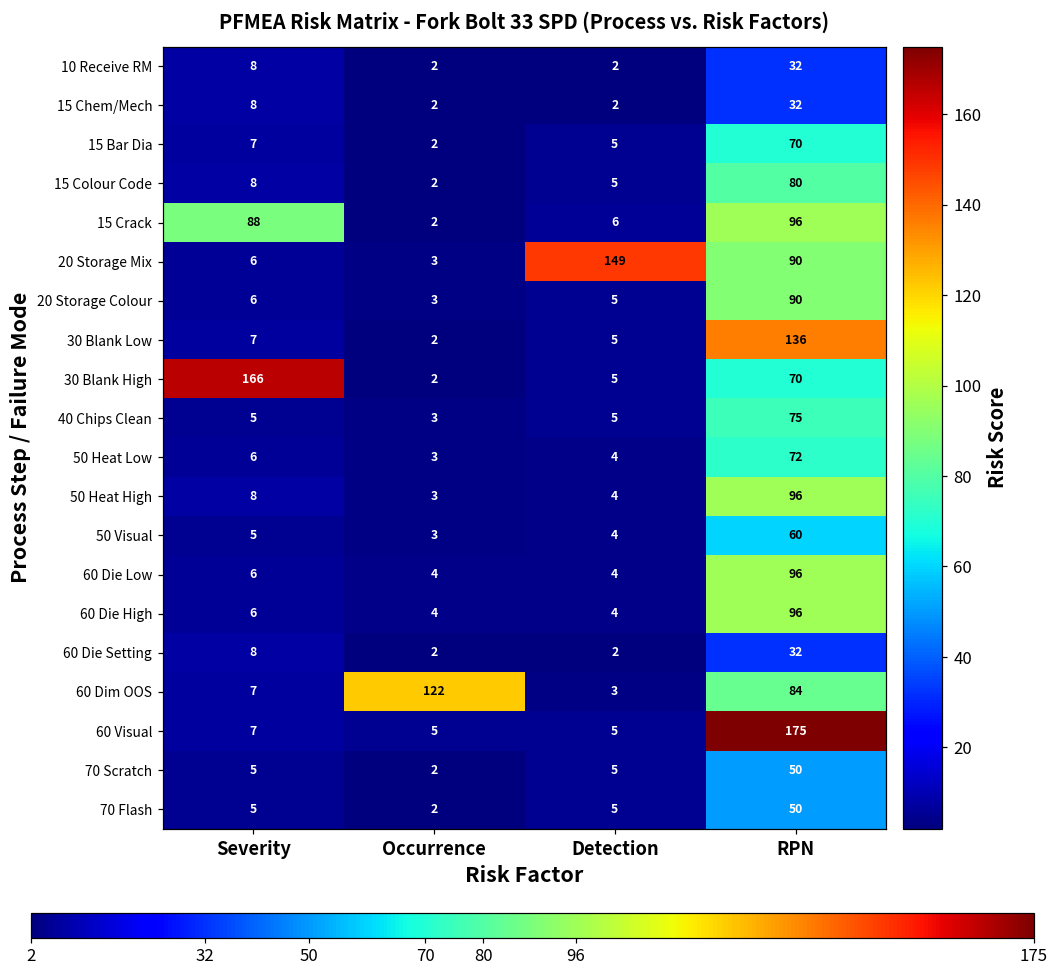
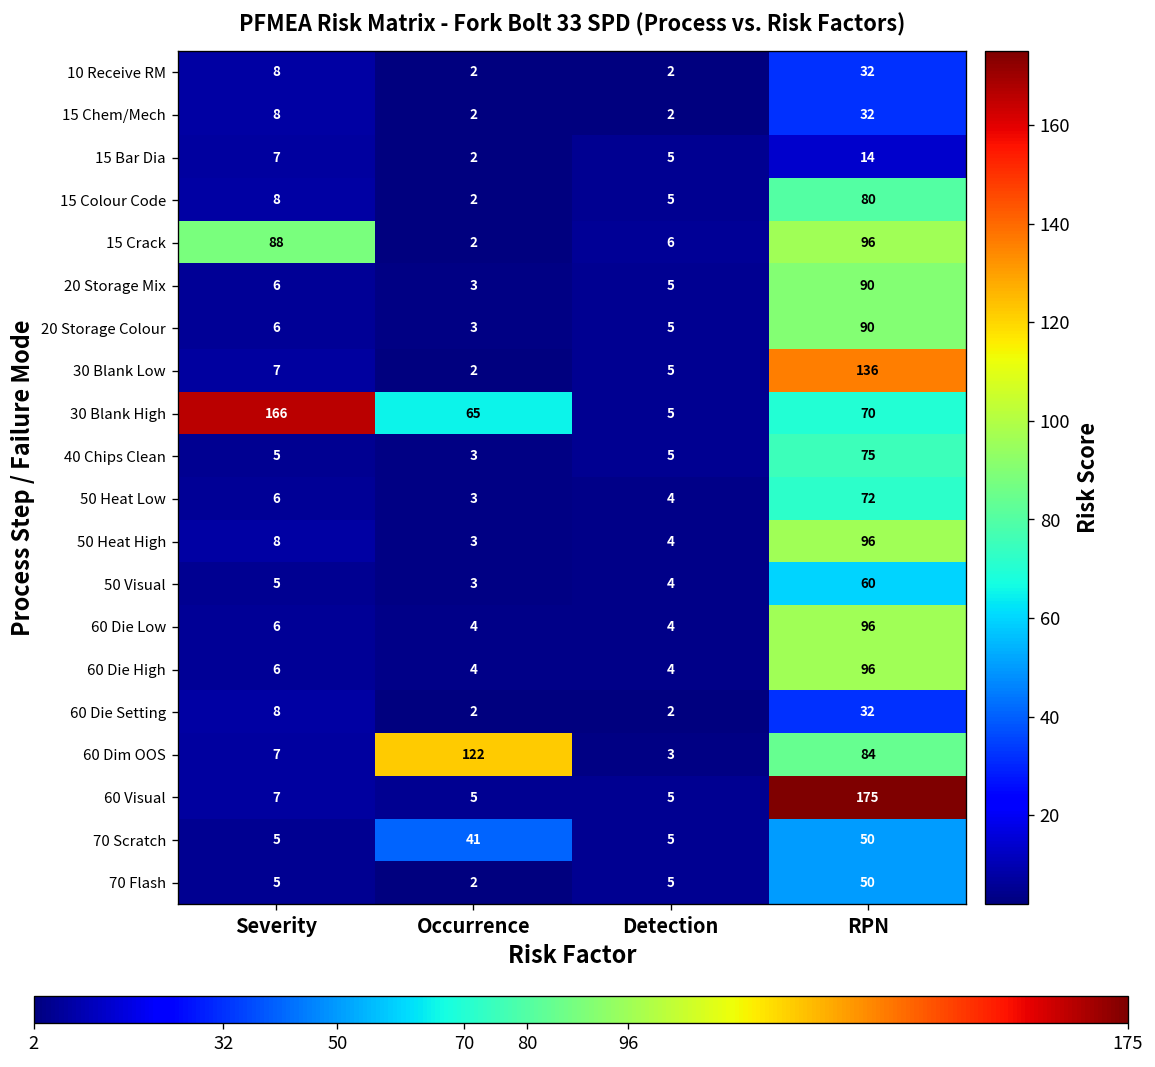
  {
    "10 Receive RM": {
      "Severity": 8,
      "Occurrence": 2,
      "Detection": 2,
      "RPN": 32
    },
    "15 Chem/Mech": {
      "Severity": 8,
      "Occurrence": 2,
      "Detection": 2,
      "RPN": 32
    },
    "15 Bar Dia": {
      "Severity": 7,
      "Occurrence": 2,
      "Detection": 5,
-     "RPN": 70
+     "RPN": 14
    },
    "15 Colour Code": {
      "Severity": 8,
      "Occurrence": 2,
      "Detection": 5,
      "RPN": 80
    },
    "15 Crack": {
      "Severity": 88,
      "Occurrence": 2,
      "Detection": 6,
      "RPN": 96
    },
    "20 Storage Mix": {
      "Severity": 6,
      "Occurrence": 3,
-     "Detection": 149,
+     "Detection": 5,
      "RPN": 90
    },
    "20 Storage Colour": {
      "Severity": 6,
      "Occurrence": 3,
      "Detection": 5,
      "RPN": 90
    },
    "30 Blank Low": {
      "Severity": 7,
      "Occurrence": 2,
      "Detection": 5,
      "RPN": 136
    },
    "30 Blank High": {
      "Severity": 166,
-     "Occurrence": 2,
+     "Occurrence": 65,
      "Detection": 5,
      "RPN": 70
    },
    "40 Chips Clean": {
      "Severity": 5,
      "Occurrence": 3,
      "Detection": 5,
      "RPN": 75
    },
    "50 Heat Low": {
      "Severity": 6,
      "Occurrence": 3,
      "Detection": 4,
      "RPN": 72
    },
    "50 Heat High": {
      "Severity": 8,
      "Occurrence": 3,
      "Detection": 4,
      "RPN": 96
    },
    "50 Visual": {
      "Severity": 5,
      "Occurrence": 3,
      "Detection": 4,
      "RPN": 60
    },
    "60 Die Low": {
      "Severity": 6,
      "Occurrence": 4,
      "Detection": 4,
      "RPN": 96
    },
    "60 Die High": {
      "Severity": 6,
      "Occurrence": 4,
      "Detection": 4,
      "RPN": 96
    },
    "60 Die Setting": {
      "Severity": 8,
      "Occurrence": 2,
      "Detection": 2,
      "RPN": 32
    },
    "60 Dim OOS": {
      "Severity": 7,
      "Occurrence": 122,
      "Detection": 3,
      "RPN": 84
    },
    "60 Visual": {
      "Severity": 7,
      "Occurrence": 5,
      "Detection": 5,
      "RPN": 175
    },
    "70 Scratch": {
      "Severity": 5,
-     "Occurrence": 2,
+     "Occurrence": 41,
      "Detection": 5,
      "RPN": 50
    },
    "70 Flash": {
      "Severity": 5,
      "Occurrence": 2,
      "Detection": 5,
      "RPN": 50
    }
  }
